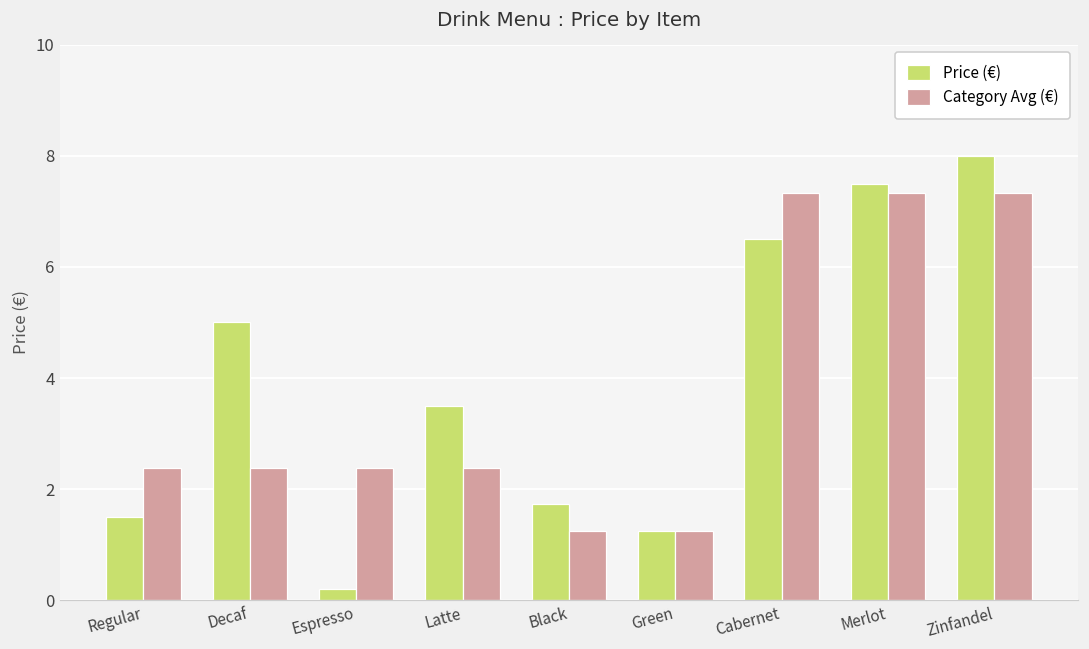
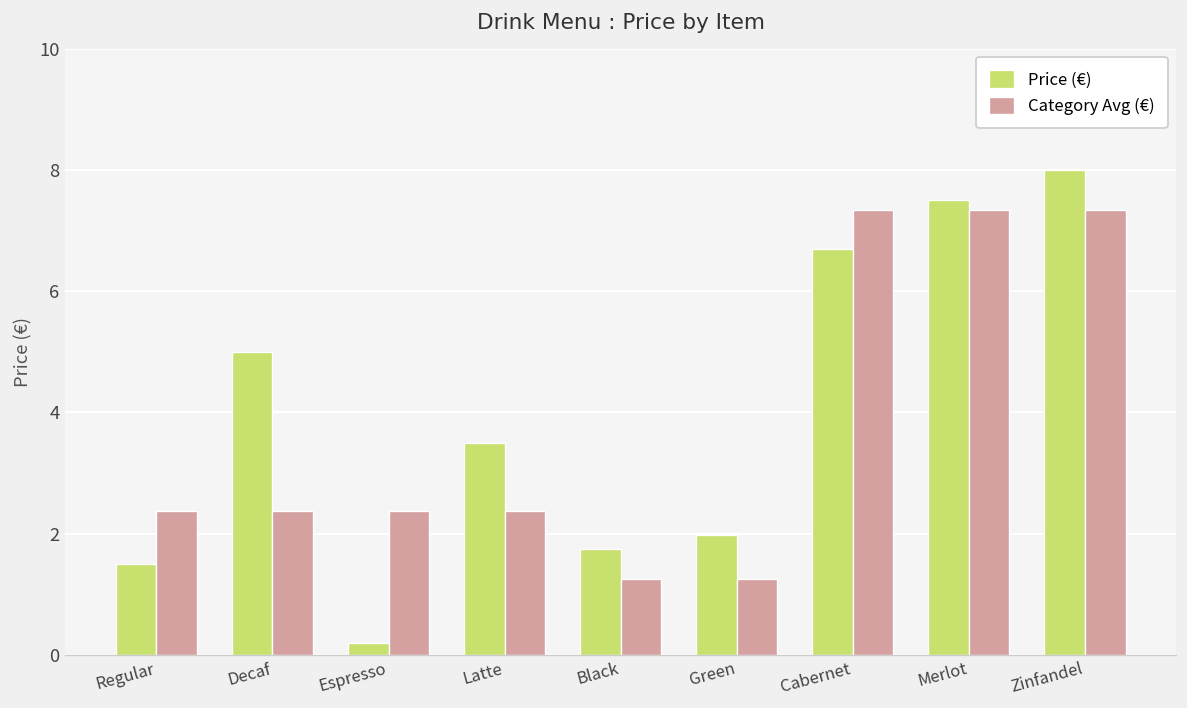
  {
    "Price (€)": {
      "Regular": 1.5,
      "Decaf": 5.0,
      "Espresso": 0.2,
      "Latte": 3.5,
      "Black": 1.7,
-     "Green": 1.3,
-     "Cabernet": 6.5,
+     "Green": 2.0,
+     "Cabernet": 6.7,
      "Merlot": 7.5,
      "Zinfandel": 8.0
    },
    "Category Avg (€)": {
      "Regular": 2.4,
      "Decaf": 2.4,
      "Espresso": 2.4,
      "Latte": 2.4,
      "Black": 1.3,
      "Green": 1.3,
      "Cabernet": 7.3,
      "Merlot": 7.3,
      "Zinfandel": 7.3
    }
  }
